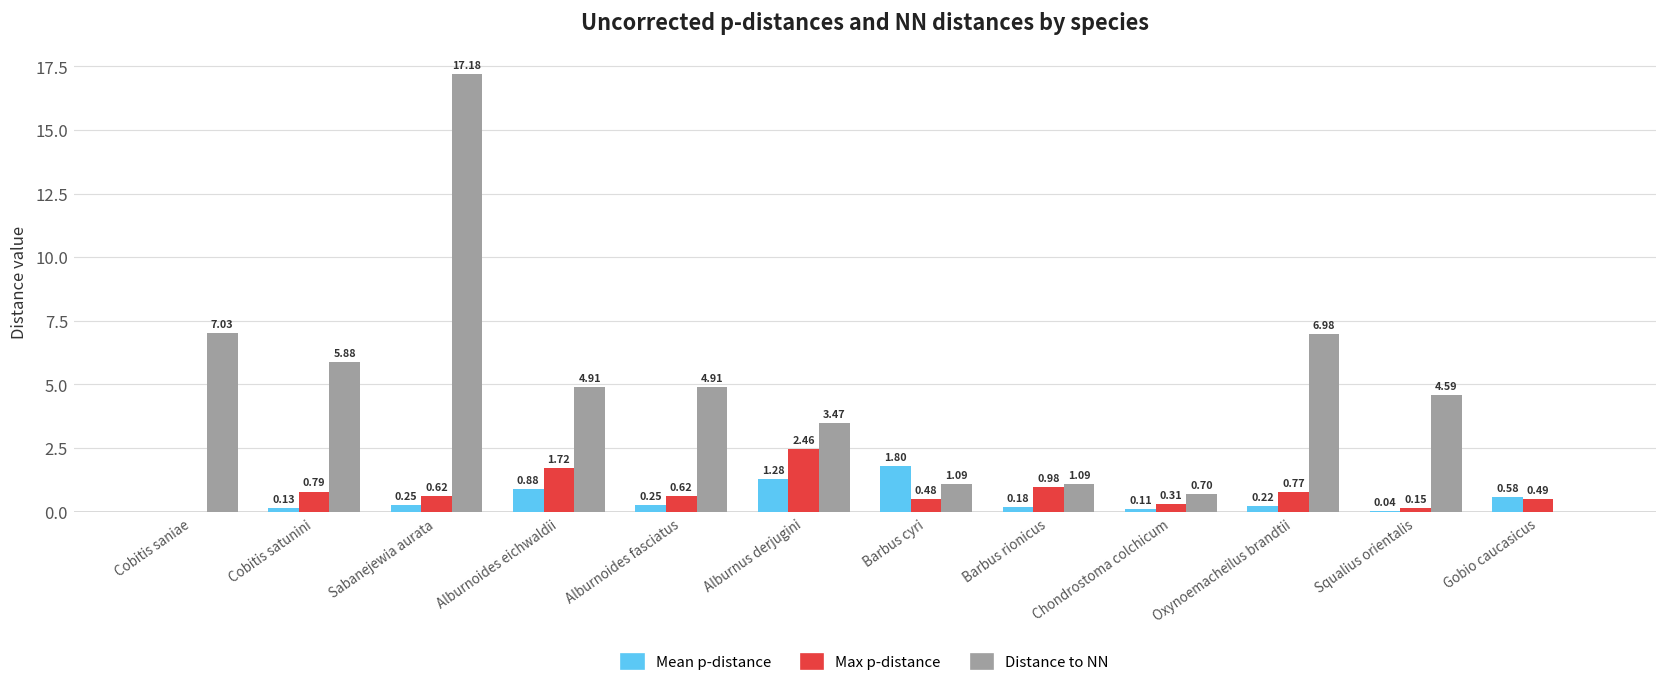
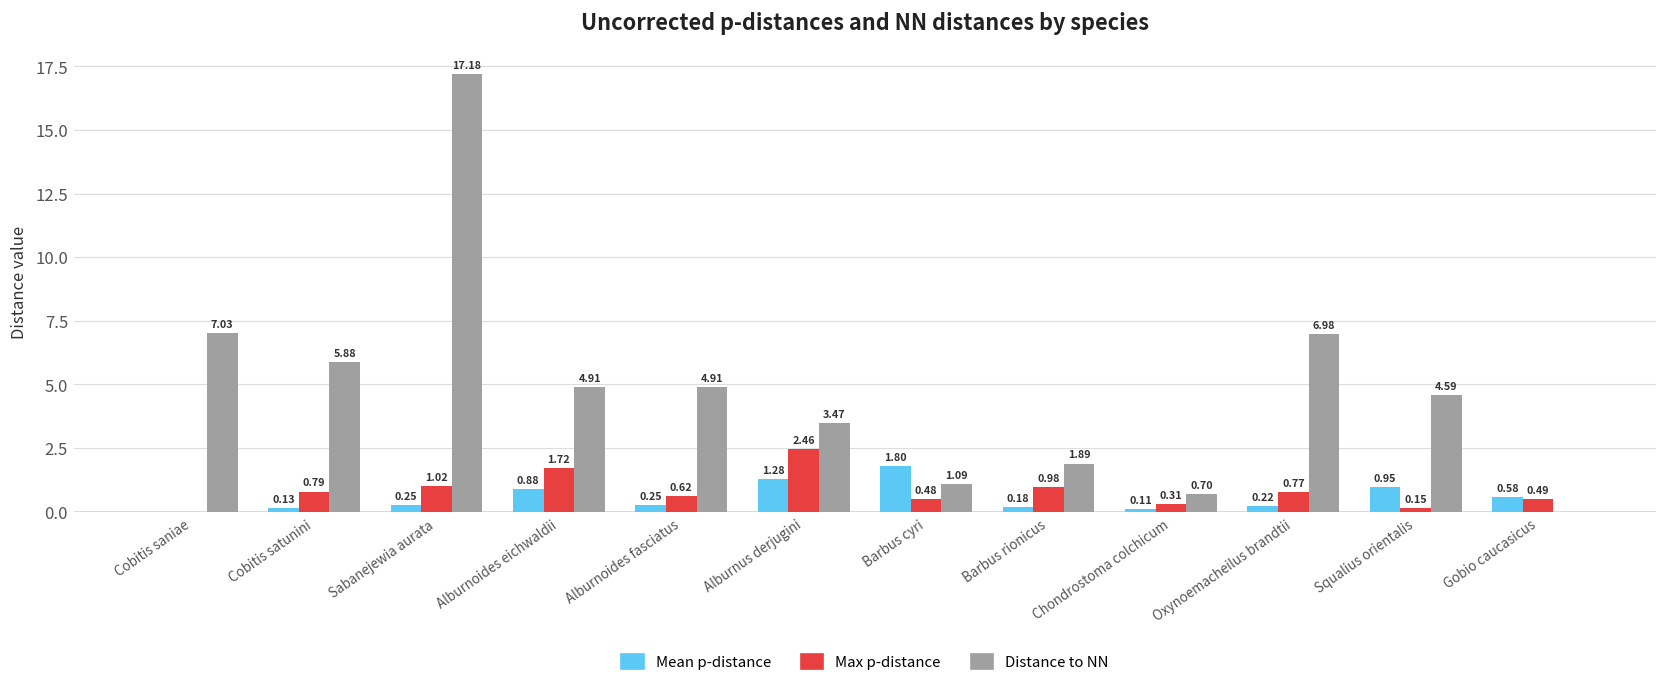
  {
    "Mean p-distance": {
      "Cobitis satunini": 0.13,
      "Sabanejewia aurata": 0.25,
      "Alburnoides eichwaldii": 0.88,
      "Alburnoides fasciatus": 0.25,
      "Alburnus derjugini": 1.28,
      "Barbus cyri": 1.80,
      "Barbus rionicus": 0.18,
      "Chondrostoma colchicum": 0.11,
      "Oxynoemacheilus brandtii": 0.22,
-     "Squalius orientalis": 0.04,
+     "Squalius orientalis": 0.95,
      "Gobio caucasicus": 0.58
    },
    "Max p-distance": {
      "Cobitis satunini": 0.79,
-     "Sabanejewia aurata": 0.62,
+     "Sabanejewia aurata": 1.02,
      "Alburnoides eichwaldii": 1.72,
      "Alburnoides fasciatus": 0.62,
      "Alburnus derjugini": 2.46,
      "Barbus cyri": 0.48,
      "Barbus rionicus": 0.98,
      "Chondrostoma colchicum": 0.31,
      "Oxynoemacheilus brandtii": 0.77,
      "Squalius orientalis": 0.15,
      "Gobio caucasicus": 0.49
    },
    "Distance to NN": {
      "Cobitis saniae": 7.03,
      "Cobitis satunini": 5.88,
      "Sabanejewia aurata": 17.18,
      "Alburnoides eichwaldii": 4.91,
      "Alburnoides fasciatus": 4.91,
      "Alburnus derjugini": 3.47,
      "Barbus cyri": 1.09,
-     "Barbus rionicus": 1.09,
+     "Barbus rionicus": 1.89,
      "Chondrostoma colchicum": 0.70,
      "Oxynoemacheilus brandtii": 6.98,
      "Squalius orientalis": 4.59
    }
  }
